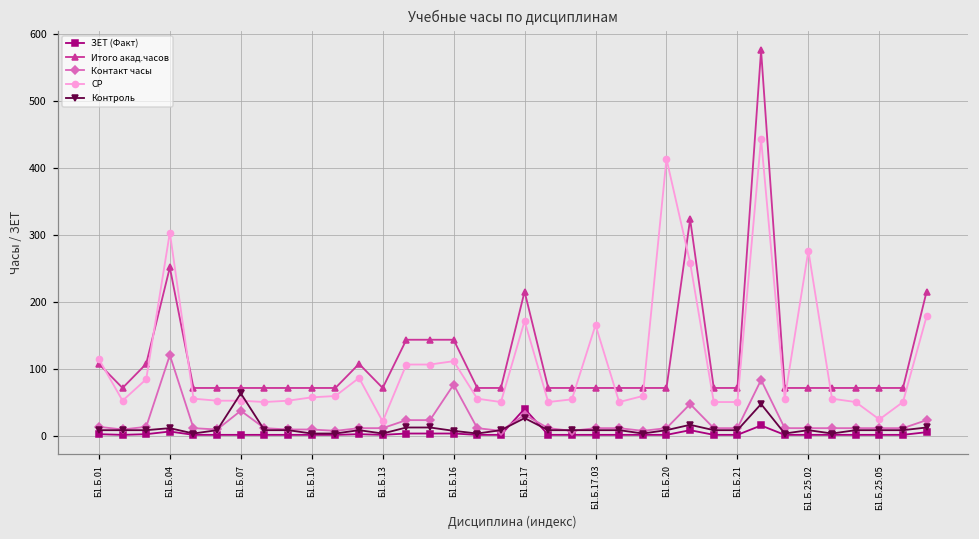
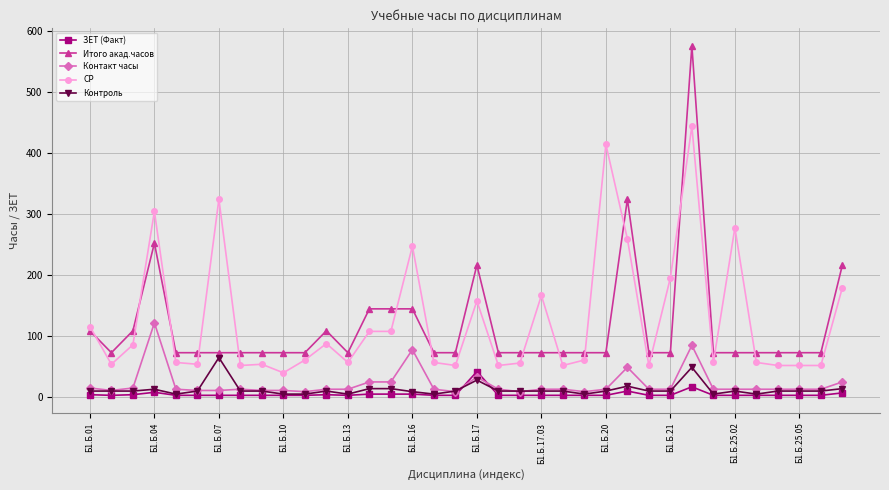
  {
    "ЗЕТ (Факт)": {
      "Б1.Б.01": 0,
      "Б1.Б.04": 10,
      "Б1.Б.07": 0,
      "Б1.Б.17": 40,
      "Б1.Б.17.03": 0,
      "Б1.Б.20": 0,
      "Б1.Б.21": 0,
      "Б1.Б.25.02": 0,
      "Б1.Б.25.05": 0
    },
    "Итого акад.часов": {
      "Б1.Б.01": 110,
      "Б1.Б.04": 250,
      "Б1.Б.07": 70,
      "Б1.Б.10": 70,
      "Б1.Б.13": 70,
      "Б1.Б.16": 140,
      "Б1.Б.17": 220,
      "Б1.Б.17.03": 70,
      "Б1.Б.20": 70,
      "Б1.Б.21": 70,
      "Б1.Б.25.02": 70,
      "Б1.Б.25.05": 70
    },
    "Контакт часы": {
      "Б1.Б.01": 10,
      "Б1.Б.04": 120,
-     "Б1.Б.07": 40,
+     "Б1.Б.07": 10,
      "Б1.Б.10": 10,
      "Б1.Б.13": 10,
      "Б1.Б.16": 80,
      "Б1.Б.17": 30
    },
    "СР": {
      "Б1.Б.01": 120,
      "Б1.Б.04": 300,
-     "Б1.Б.07": 50,
-     "Б1.Б.10": 60,
-     "Б1.Б.13": 20,
-     "Б1.Б.16": 110,
-     "Б1.Б.17": 170,
+     "Б1.Б.07": 320,
+     "Б1.Б.10": 40,
+     "Б1.Б.13": 60,
+     "Б1.Б.16": 250,
+     "Б1.Б.17": 160,
      "Б1.Б.17.03": 170,
      "Б1.Б.20": 410,
-     "Б1.Б.21": 50,
+     "Б1.Б.21": 200,
      "Б1.Б.25.02": 280,
-     "Б1.Б.25.05": 30
+     "Б1.Б.25.05": 50
    },
    "Контроль": {
      "Б1.Б.01": 10,
      "Б1.Б.04": 10,
      "Б1.Б.07": 60,
      "Б1.Б.17": 30
    }
  }
